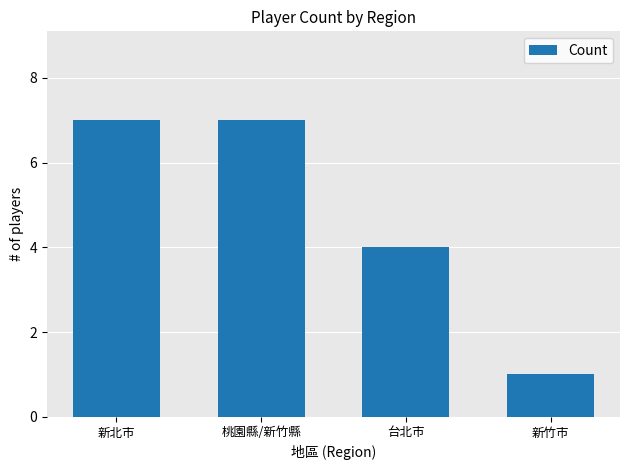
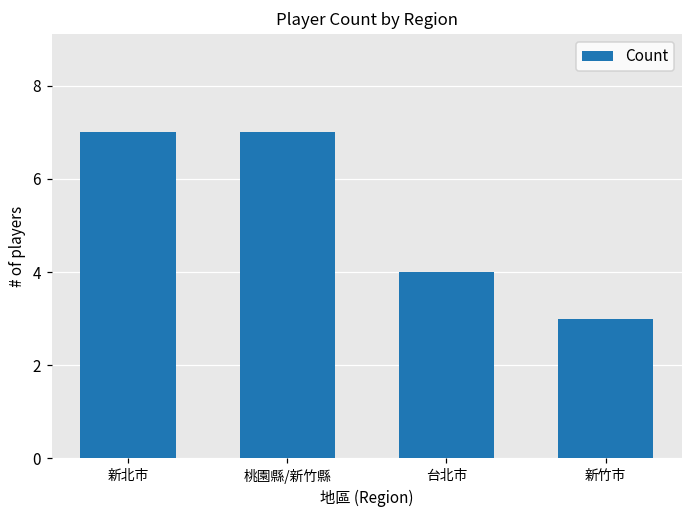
  {
    "新北市": 7,
    "桃園縣/新竹縣": 7,
    "台北市": 4,
-   "新竹市": 1
+   "新竹市": 3
  }
